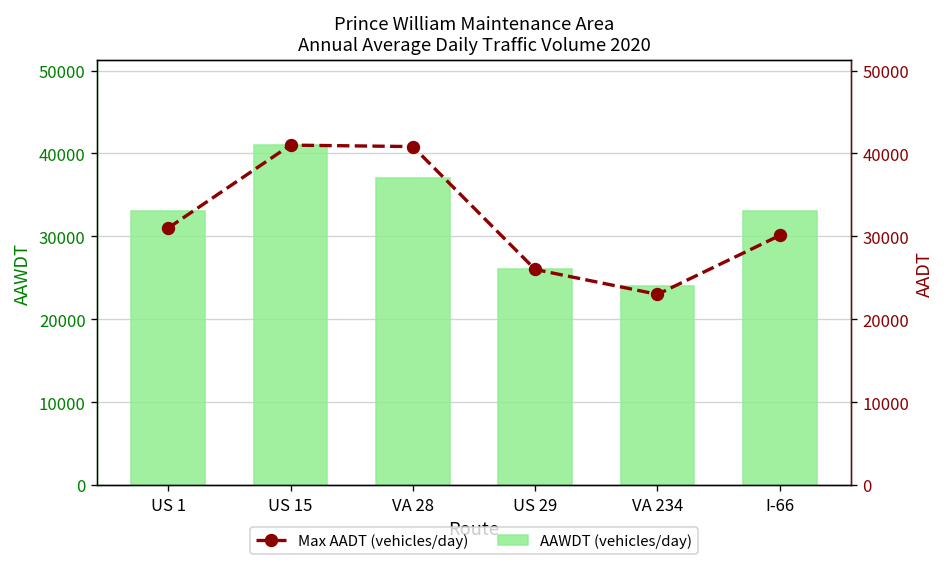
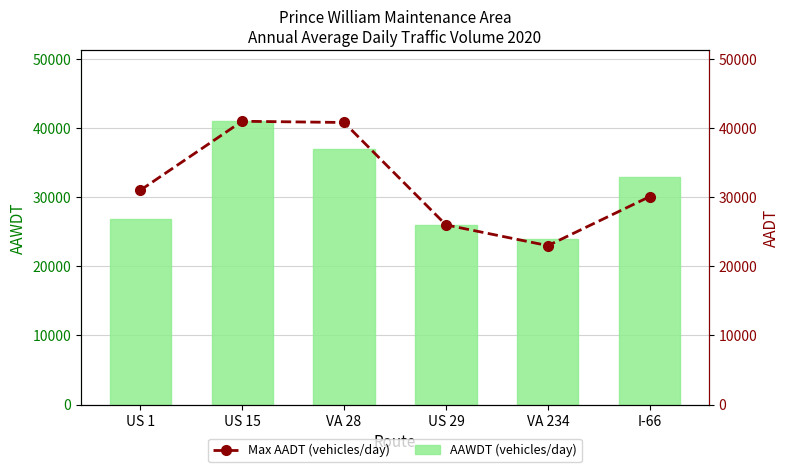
  {
    "AAWDT (vehicles/day)": {
-     "US 1": 33000,
+     "US 1": 27000,
      "US 15": 41000,
      "VA 28": 37000,
      "US 29": 26000,
      "VA 234": 24000,
      "I-66": 33000
    },
    "Max AADT (vehicles/day)": {
      "US 1": 31000,
      "US 15": 41000,
      "VA 28": 41000,
      "US 29": 26000,
      "VA 234": 23000,
      "I-66": 30000
    }
  }
